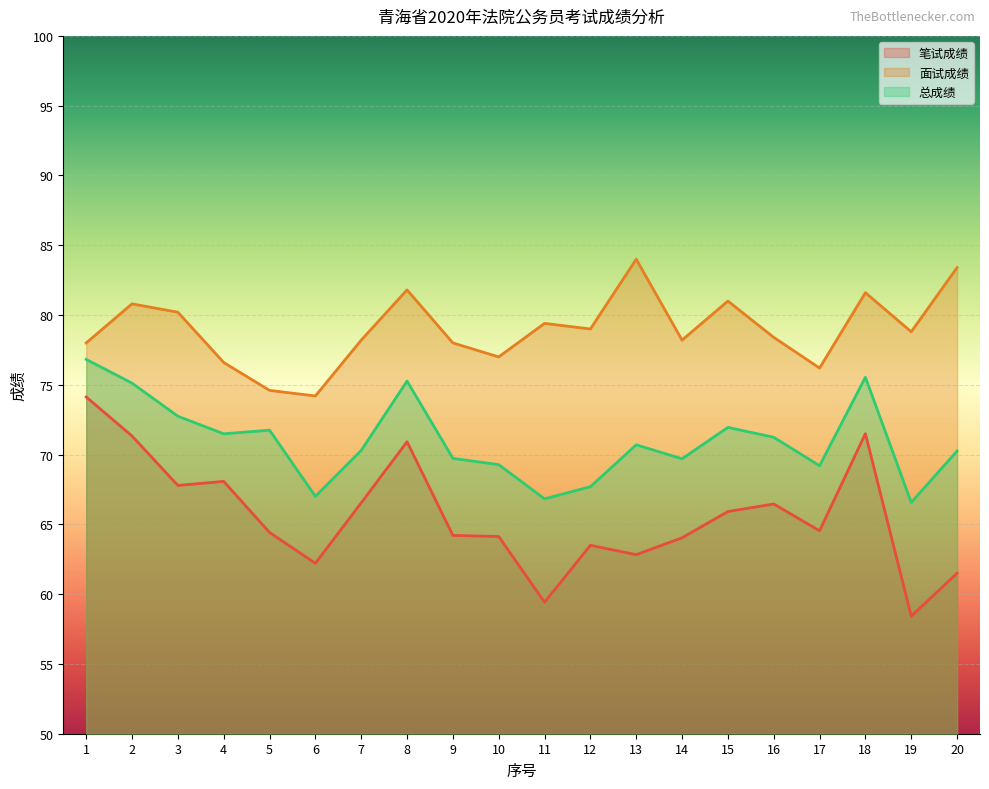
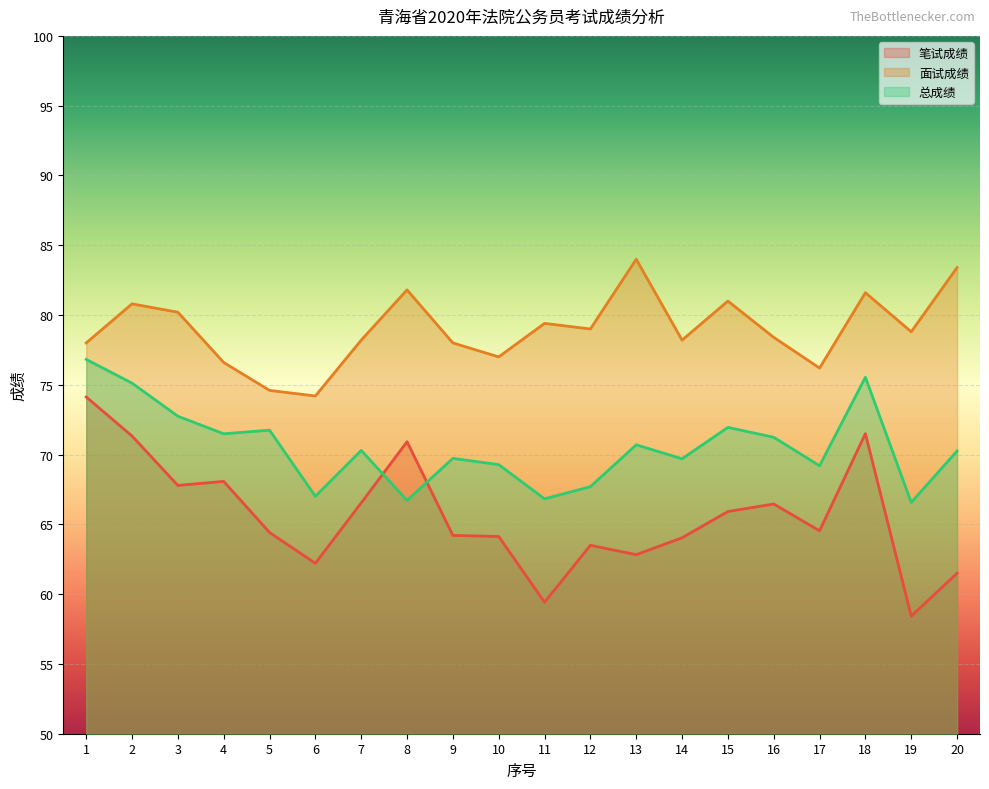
  {
    "总成绩": {
      "1": 76.8,
      "2": 75.1,
      "3": 72.8,
      "4": 71.5,
      "5": 71.8,
      "6": 67.0,
      "7": 70.3,
-     "8": 75.3,
+     "8": 66.7,
      "9": 69.7,
      "10": 69.3,
      "11": 66.8,
      "12": 67.7,
      "13": 70.7,
      "14": 69.7,
      "15": 72.0,
      "16": 71.2,
      "17": 69.2,
      "18": 75.5,
      "19": 66.6,
      "20": 70.3
    }
  }
